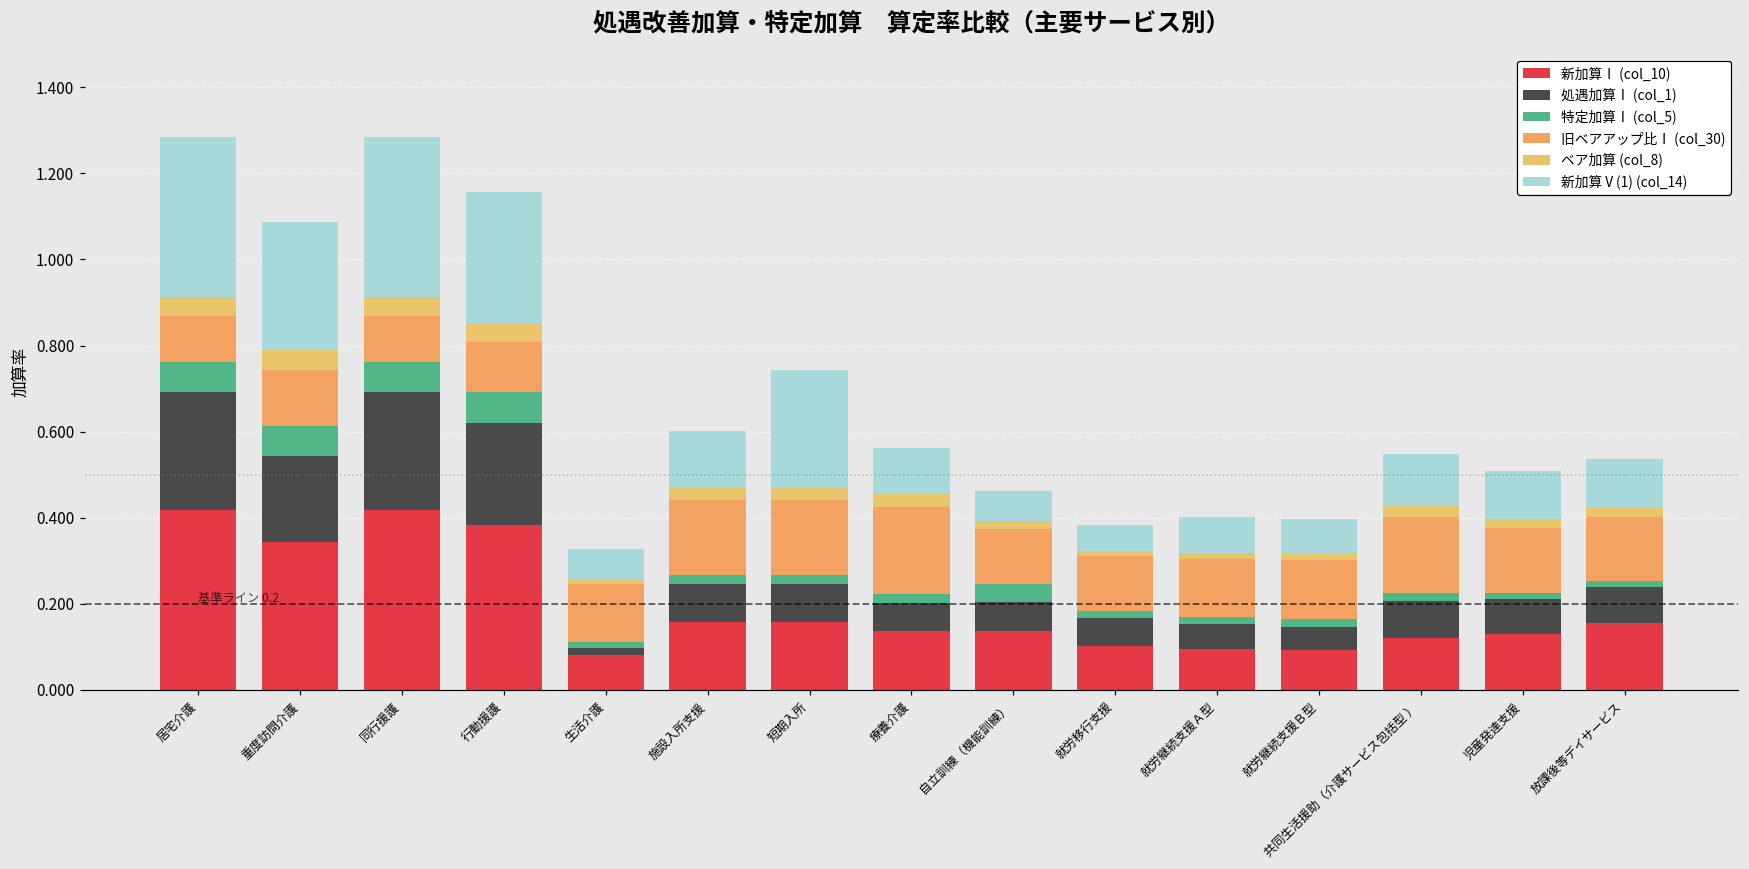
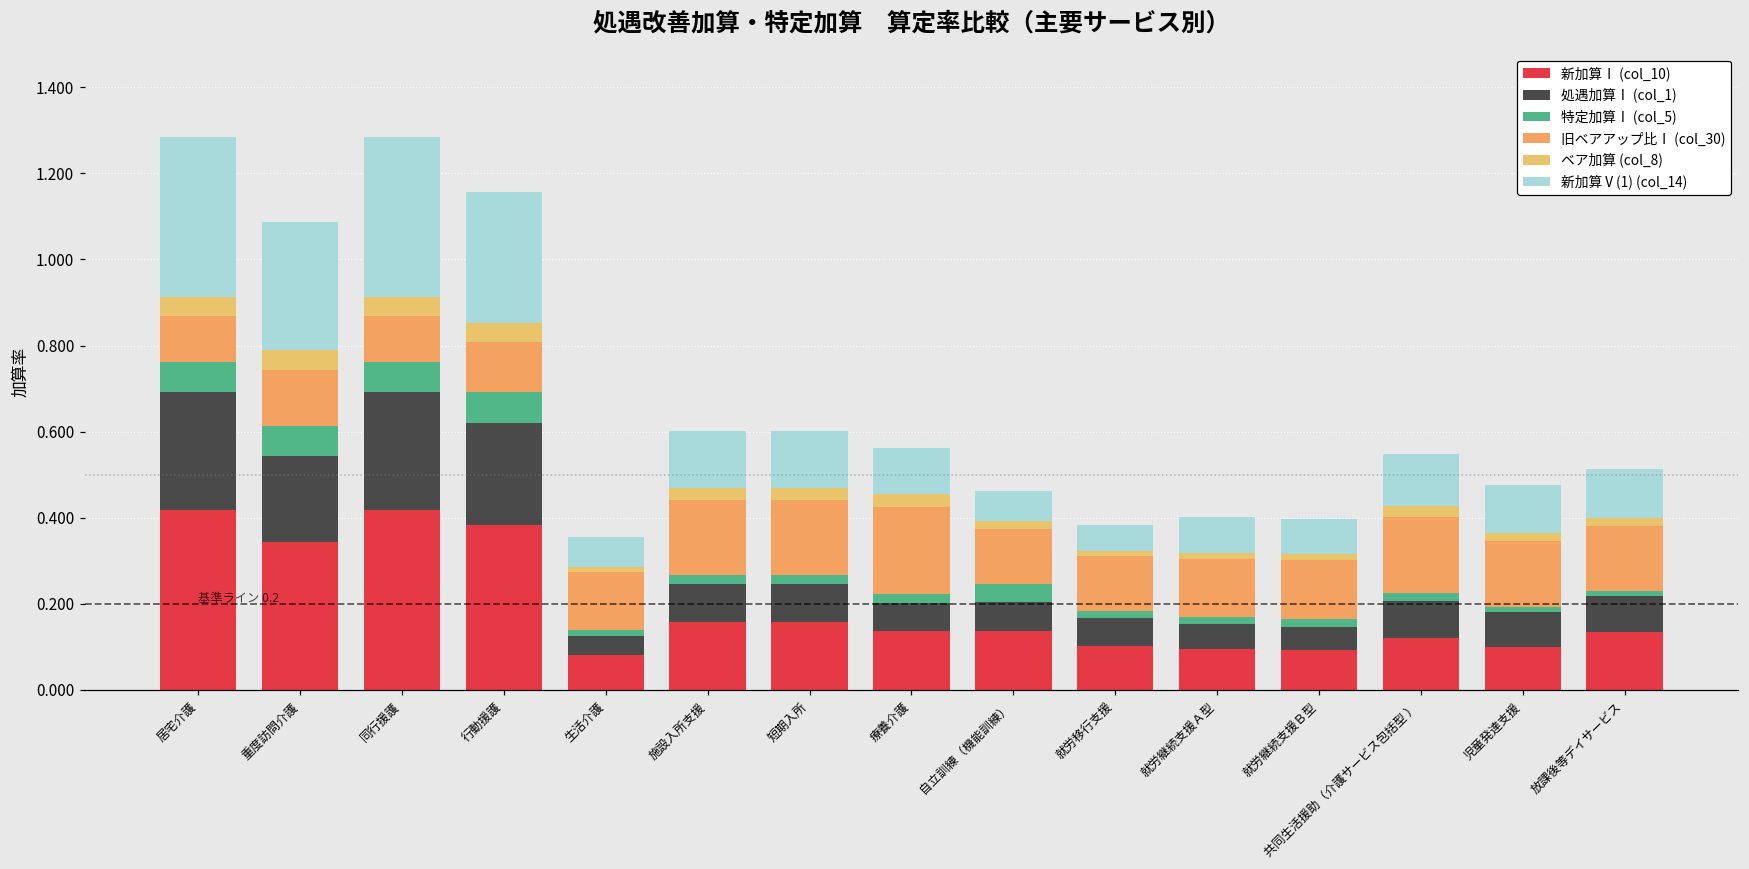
  {
    "新加算Ⅰ (col_10)": {
      "居宅介護": 0.42,
      "重度訪問介護": 0.34,
      "同行援護": 0.42,
      "行動援護": 0.38,
      "生活介護": 0.08,
      "施設入所支援": 0.16,
      "短期入所": 0.16,
      "療養介護": 0.14,
      "自立訓練（機能訓練）": 0.14,
      "就労移行支援": 0.10,
      "就労継続支援Ａ型": 0.10,
      "就労継続支援Ｂ型": 0.09,
      "共同生活援助（介護サービス包括型 ）": 0.12,
-     "児童発達支援": 0.13,
-     "放課後等デイサービス": 0.16
+     "児童発達支援": 0.10,
+     "放課後等デイサービス": 0.13
    },
    "処遇加算Ⅰ (col_1)": {
      "居宅介護": 0.27,
      "重度訪問介護": 0.20,
      "同行援護": 0.27,
      "行動援護": 0.24,
-     "生活介護": 0.02,
+     "生活介護": 0.04,
      "施設入所支援": 0.09,
      "短期入所": 0.09,
      "療養介護": 0.06,
      "自立訓練（機能訓練）": 0.07,
      "就労移行支援": 0.06,
      "就労継続支援Ａ型": 0.06,
      "就労継続支援Ｂ型": 0.05,
      "共同生活援助（介護サービス包括型 ）": 0.09,
      "児童発達支援": 0.08,
      "放課後等デイサービス": 0.08
    },
    "特定加算Ⅰ (col_5)": {
      "居宅介護": 0.07,
      "重度訪問介護": 0.07,
      "同行援護": 0.07,
      "行動援護": 0.07,
      "生活介護": 0.01,
      "施設入所支援": 0.02,
      "短期入所": 0.02,
      "療養介護": 0.02,
      "自立訓練（機能訓練）": 0.04,
      "就労移行支援": 0.02,
      "就労継続支援Ａ型": 0.02,
      "就労継続支援Ｂ型": 0.02,
      "共同生活援助（介護サービス包括型 ）": 0.02,
      "児童発達支援": 0.01,
      "放課後等デイサービス": 0.01
    },
    "新加算Ⅴ(1) (col_14)": {
      "居宅介護": 0.37,
      "重度訪問介護": 0.30,
      "同行援護": 0.37,
      "行動援護": 0.30,
      "生活介護": 0.07,
      "施設入所支援": 0.13,
-     "短期入所": 0.27,
+     "短期入所": 0.13,
      "療養介護": 0.11,
      "自立訓練（機能訓練）": 0.07,
      "就労移行支援": 0.06,
      "就労継続支援Ａ型": 0.08,
      "就労継続支援Ｂ型": 0.08,
      "共同生活援助（介護サービス包括型 ）": 0.12,
      "児童発達支援": 0.11,
      "放課後等デイサービス": 0.11
    }
  }
